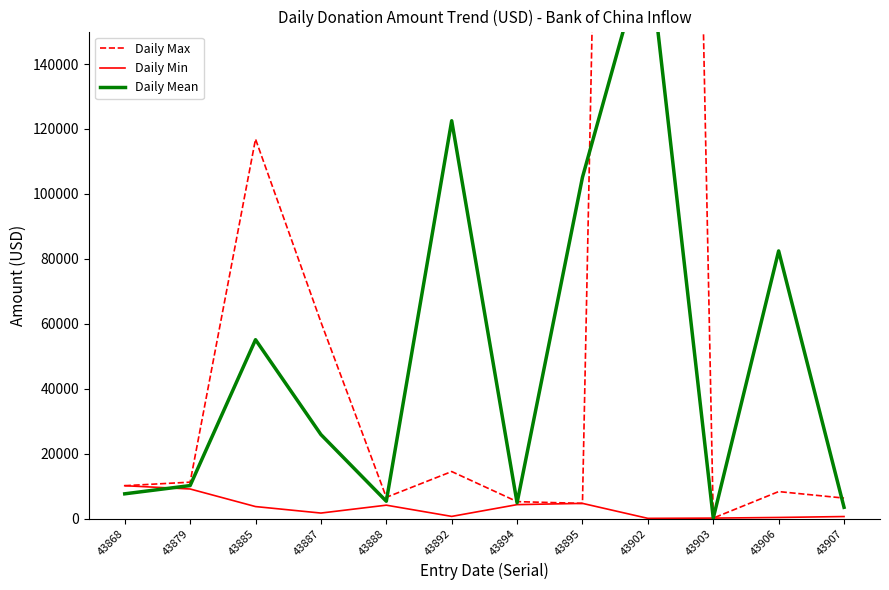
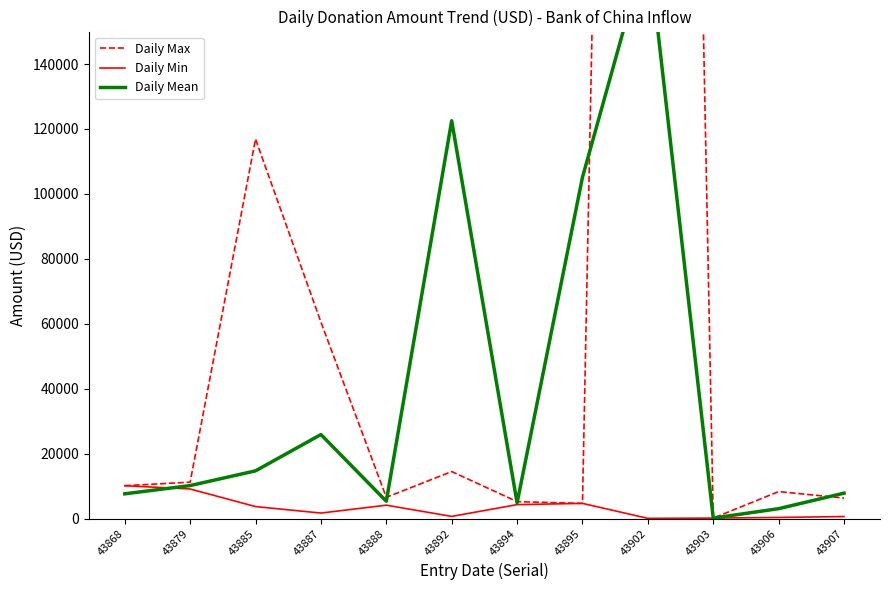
  {
    "Daily Mean": {
      "43868": 8000,
      "43879": 10000,
-     "43885": 55000,
+     "43885": 15000,
      "43887": 26000,
      "43888": 5000,
      "43892": 123000,
      "43895": 105000,
-     "43906": 82000,
-     "43907": 3000
+     "43906": 3000,
+     "43907": 8000
    }
  }
